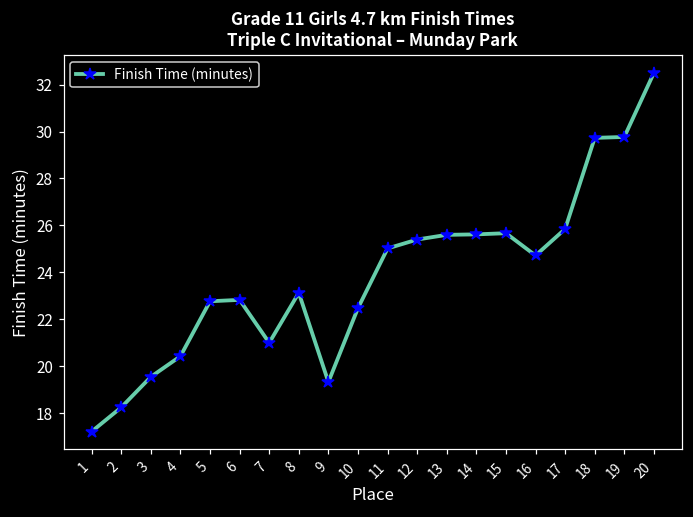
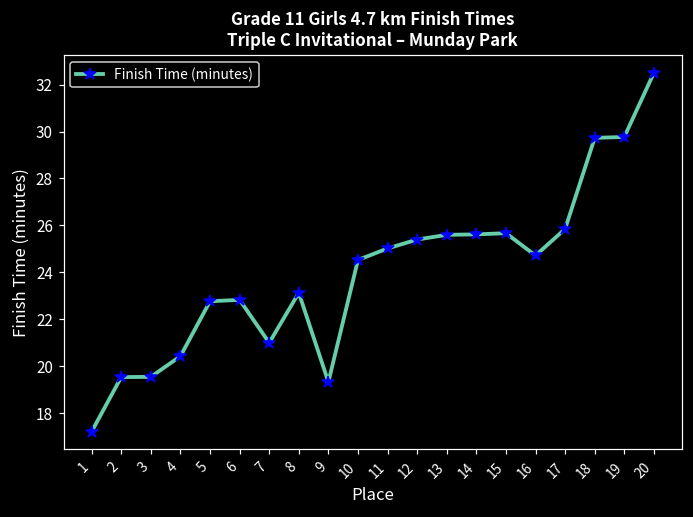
  {
    "1": 17.2,
-   "2": 18.3,
+   "2": 19.5,
    "3": 19.6,
    "4": 20.4,
    "5": 22.8,
    "6": 22.8,
    "7": 21.0,
    "8": 23.1,
    "9": 19.3,
-   "10": 22.5,
+   "10": 24.5,
    "11": 25.0,
    "12": 25.4,
    "13": 25.6,
    "14": 25.6,
    "15": 25.7,
    "16": 24.7,
    "17": 25.9,
    "18": 29.7,
    "19": 29.8,
    "20": 32.5
  }
